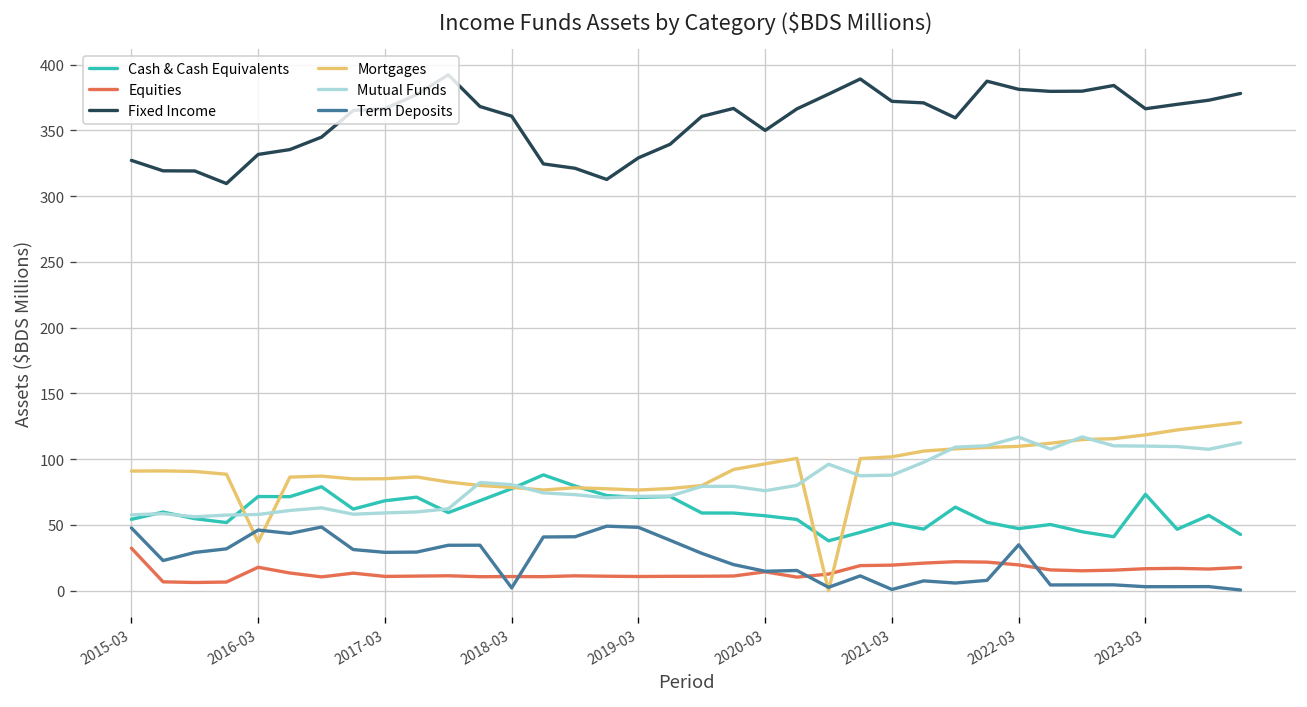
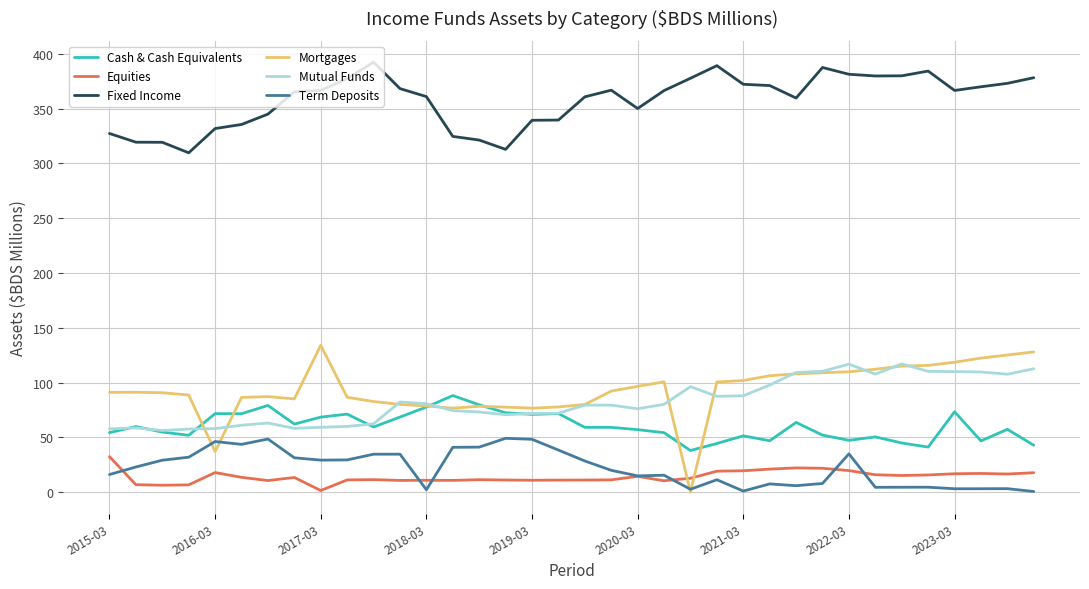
  {
    "Cash & Cash Equivalents": {
      "2015-03": 54,
      "2016-03": 72,
      "2017-03": 68,
      "2020-03": 57,
      "2021-03": 51,
      "2022-03": 47,
      "2023-03": 73
    },
    "Equities": {
      "2015-03": 32,
      "2016-03": 18,
-     "2017-03": 11,
+     "2017-03": 1,
      "2018-03": 11,
      "2019-03": 11,
      "2021-03": 19,
      "2022-03": 20,
      "2023-03": 17
    },
    "Fixed Income": {
      "2015-03": 327,
      "2016-03": 332,
      "2018-03": 361,
-     "2019-03": 329,
+     "2019-03": 339,
      "2020-03": 350,
      "2021-03": 372,
      "2022-03": 381,
      "2023-03": 367
    },
    "Mortgages": {
      "2015-03": 91,
      "2016-03": 37,
-     "2017-03": 85,
+     "2017-03": 134,
      "2019-03": 77,
      "2020-03": 96,
      "2021-03": 102,
      "2022-03": 110,
      "2023-03": 119
    },
    "Mutual Funds": {
      "2015-03": 58,
      "2016-03": 58,
      "2017-03": 59,
      "2020-03": 76,
      "2021-03": 88,
      "2022-03": 117,
      "2023-03": 110
    },
    "Term Deposits": {
-     "2015-03": 48,
+     "2015-03": 16,
      "2016-03": 46,
      "2017-03": 29,
      "2018-03": 2,
      "2019-03": 48,
      "2021-03": 1,
      "2022-03": 35,
      "2023-03": 3
    }
  }
